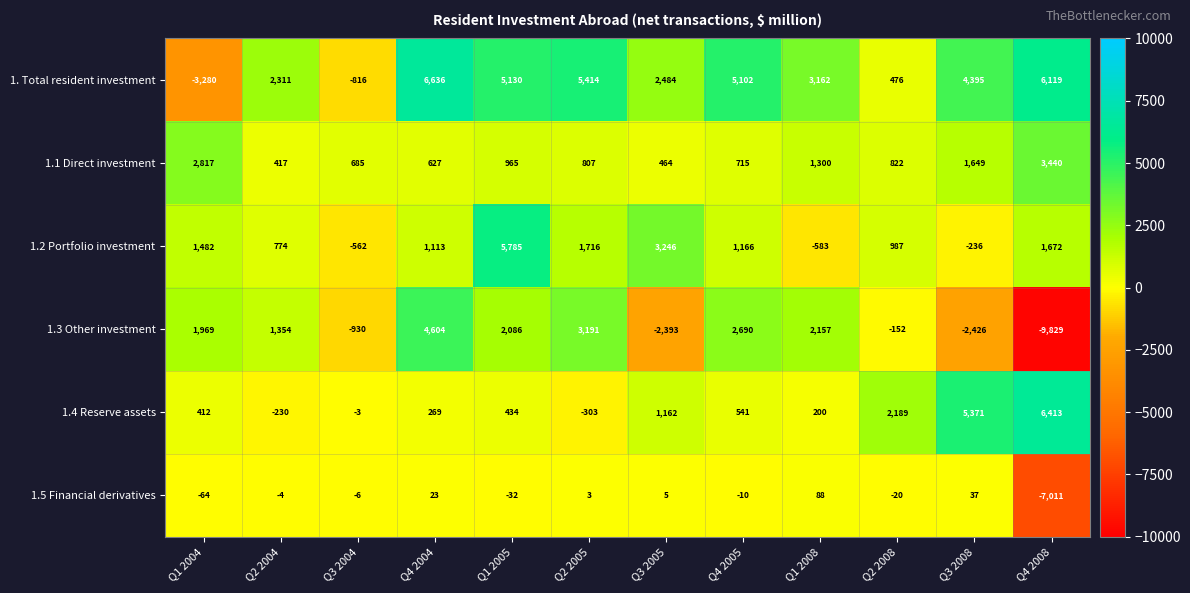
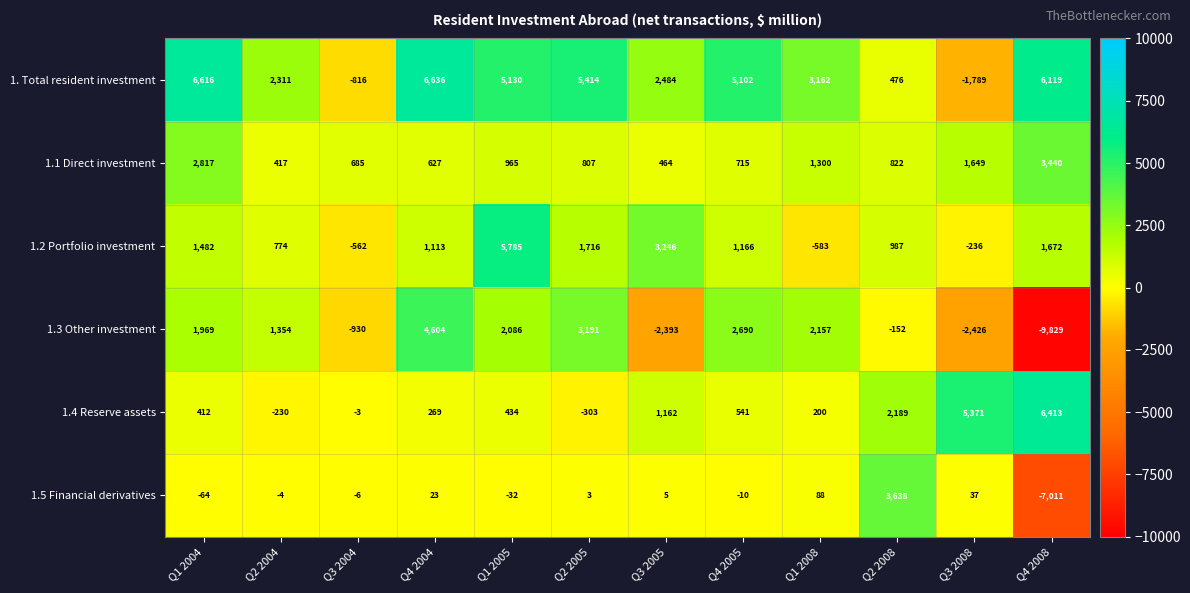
  {
    "1. Total resident investment": {
-     "Q1 2004": "-3,280",
+     "Q1 2004": "6,616",
      "Q2 2004": "2,311",
      "Q3 2004": "-816",
      "Q4 2004": "6,636",
      "Q1 2005": "5,130",
      "Q2 2005": "5,414",
      "Q3 2005": "2,484",
      "Q4 2005": "5,102",
      "Q1 2008": "3,162",
      "Q2 2008": "476",
-     "Q3 2008": "4,395",
+     "Q3 2008": "-1,789",
      "Q4 2008": "6,119"
    },
    "1.1 Direct investment": {
      "Q1 2004": "2,817",
      "Q2 2004": "417",
      "Q3 2004": "685",
      "Q4 2004": "627",
      "Q1 2005": "965",
      "Q2 2005": "807",
      "Q3 2005": "464",
      "Q4 2005": "715",
      "Q1 2008": "1,300",
      "Q2 2008": "822",
      "Q3 2008": "1,649",
      "Q4 2008": "3,440"
    },
    "1.2 Portfolio investment": {
      "Q1 2004": "1,482",
      "Q2 2004": "774",
      "Q3 2004": "-562",
      "Q4 2004": "1,113",
      "Q1 2005": "5,785",
      "Q2 2005": "1,716",
      "Q3 2005": "3,246",
      "Q4 2005": "1,166",
      "Q1 2008": "-583",
      "Q2 2008": "987",
      "Q3 2008": "-236",
      "Q4 2008": "1,672"
    },
    "1.3 Other investment": {
      "Q1 2004": "1,969",
      "Q2 2004": "1,354",
      "Q3 2004": "-930",
      "Q4 2004": "4,604",
      "Q1 2005": "2,086",
      "Q2 2005": "3,191",
      "Q3 2005": "-2,393",
      "Q4 2005": "2,690",
      "Q1 2008": "2,157",
      "Q2 2008": "-152",
      "Q3 2008": "-2,426",
      "Q4 2008": "-9,829"
    },
    "1.4 Reserve assets": {
      "Q1 2004": "412",
      "Q2 2004": "-230",
      "Q3 2004": "-3",
      "Q4 2004": "269",
      "Q1 2005": "434",
      "Q2 2005": "-303",
      "Q3 2005": "1,162",
      "Q4 2005": "541",
      "Q1 2008": "200",
      "Q2 2008": "2,189",
      "Q3 2008": "5,371",
      "Q4 2008": "6,413"
    },
    "1.5 Financial derivatives": {
      "Q1 2004": "-64",
      "Q2 2004": "-4",
      "Q3 2004": "-6",
      "Q4 2004": "23",
      "Q1 2005": "-32",
      "Q2 2005": "3",
      "Q3 2005": "5",
      "Q4 2005": "-10",
      "Q1 2008": "88",
-     "Q2 2008": "-20",
+     "Q2 2008": "3,638",
      "Q3 2008": "37",
      "Q4 2008": "-7,011"
    }
  }
